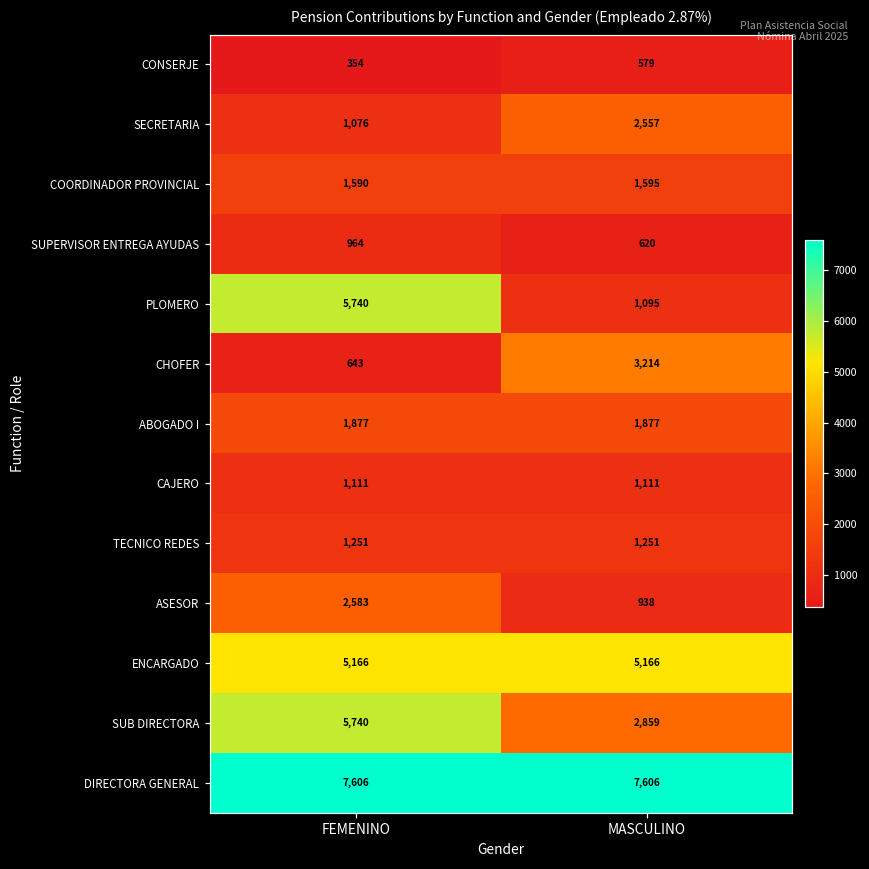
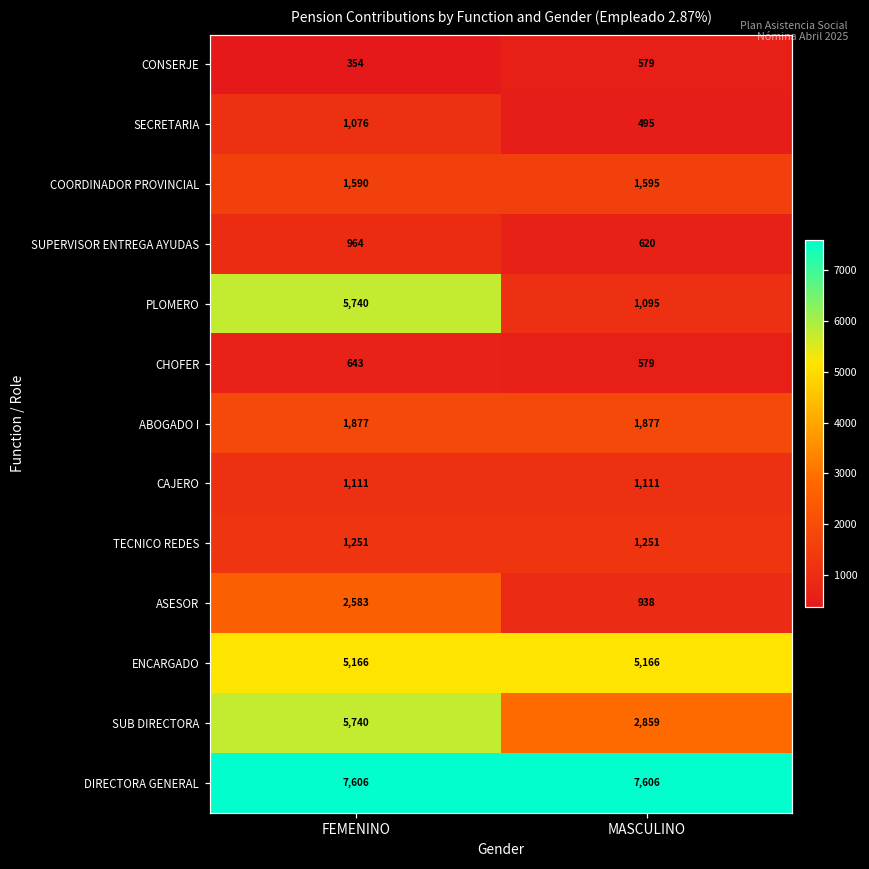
  {
    "CONSERJE": {
      "FEMENINO": "354",
      "MASCULINO": "579"
    },
    "SECRETARIA": {
      "FEMENINO": "1,076",
-     "MASCULINO": "2,557"
+     "MASCULINO": "495"
    },
    "COORDINADOR PROVINCIAL": {
      "FEMENINO": "1,590",
      "MASCULINO": "1,595"
    },
    "SUPERVISOR ENTREGA AYUDAS": {
      "FEMENINO": "964",
      "MASCULINO": "620"
    },
    "PLOMERO": {
      "FEMENINO": "5,740",
      "MASCULINO": "1,095"
    },
    "CHOFER": {
      "FEMENINO": "643",
-     "MASCULINO": "3,214"
+     "MASCULINO": "579"
    },
    "ABOGADO I": {
      "FEMENINO": "1,877",
      "MASCULINO": "1,877"
    },
    "CAJERO": {
      "FEMENINO": "1,111",
      "MASCULINO": "1,111"
    },
    "TECNICO REDES": {
      "FEMENINO": "1,251",
      "MASCULINO": "1,251"
    },
    "ASESOR": {
      "FEMENINO": "2,583",
      "MASCULINO": "938"
    },
    "ENCARGADO": {
      "FEMENINO": "5,166",
      "MASCULINO": "5,166"
    },
    "SUB DIRECTORA": {
      "FEMENINO": "5,740",
      "MASCULINO": "2,859"
    },
    "DIRECTORA GENERAL": {
      "FEMENINO": "7,606",
      "MASCULINO": "7,606"
    }
  }
